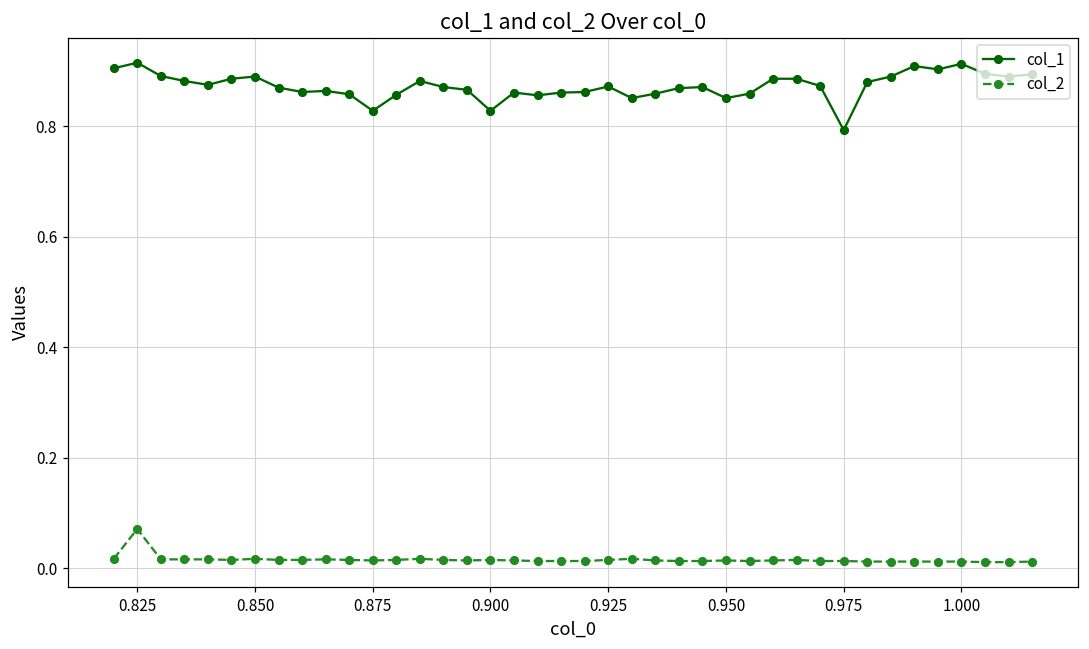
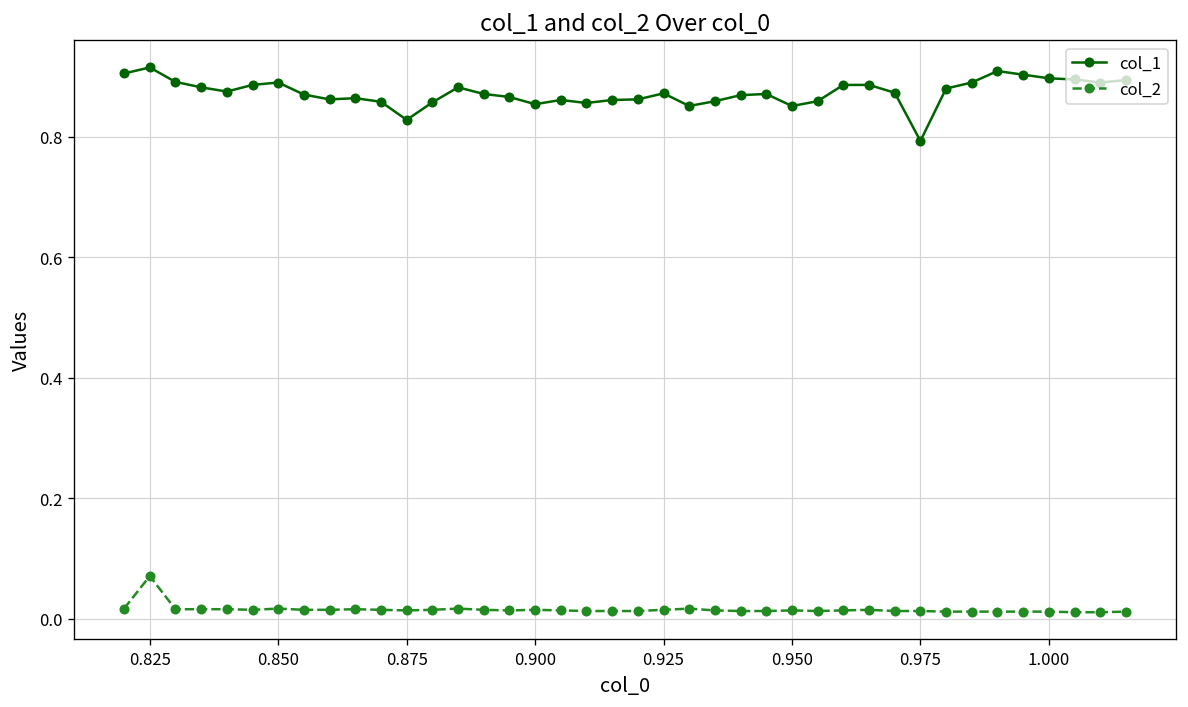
  {
    "col_1": {
      "0.825": 0.92,
      "0.850": 0.89,
      "0.875": 0.83,
-     "0.900": 0.83,
+     "0.900": 0.85,
      "0.925": 0.87,
      "0.950": 0.85,
      "0.975": 0.79,
-     "1.000": 0.91
+     "1.000": 0.90
    },
    "col_2": {
      "0.825": 0.07,
      "0.850": 0.02,
      "0.875": 0.01,
      "0.900": 0.02,
      "0.925": 0.02,
      "0.950": 0.01,
      "0.975": 0.01,
      "1.000": 0.01
    }
  }
